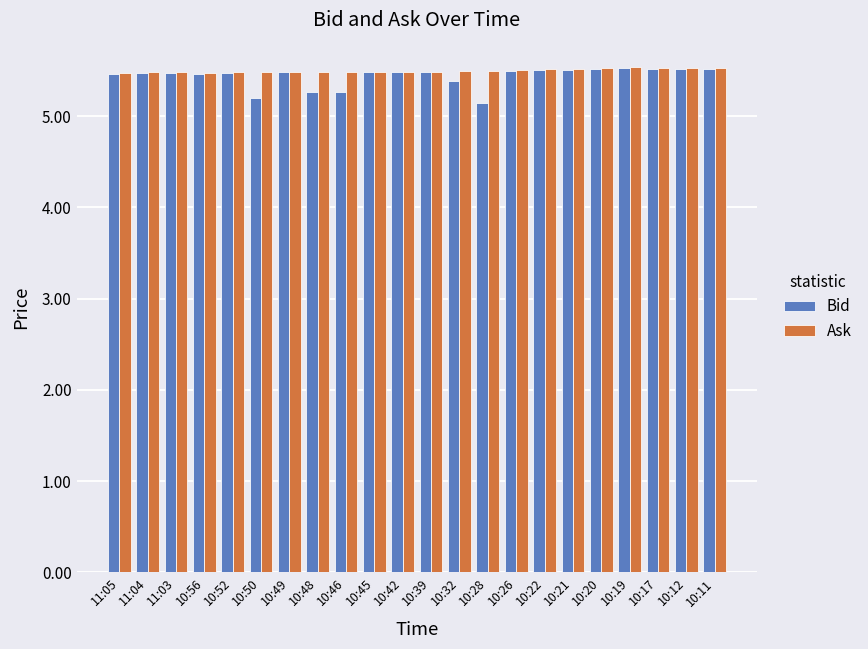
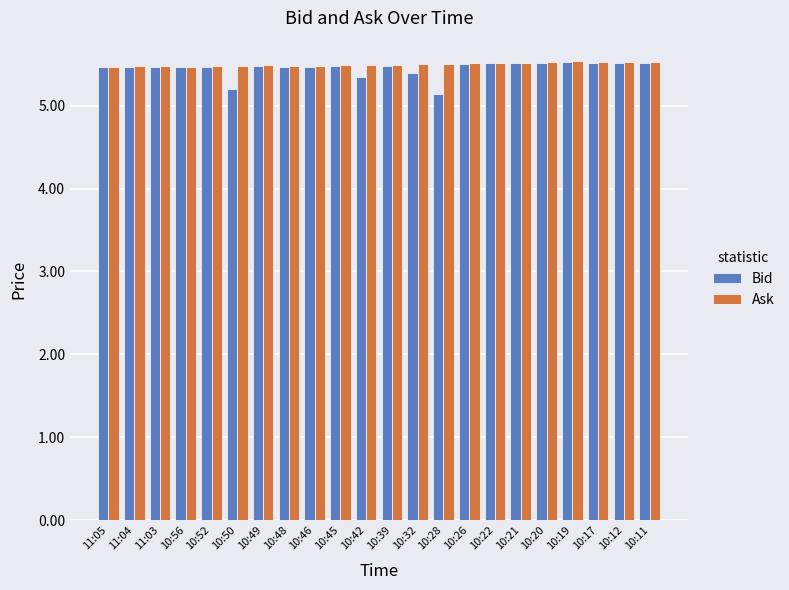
  {
    "Bid": {
      "11:05": 5.5,
      "11:04": 5.5,
      "11:03": 5.5,
      "10:56": 5.5,
      "10:52": 5.5,
      "10:50": 5.2,
      "10:49": 5.5,
-     "10:48": 5.3,
-     "10:46": 5.3,
+     "10:48": 5.5,
+     "10:46": 5.5,
      "10:45": 5.5,
-     "10:42": 5.5,
+     "10:42": 5.4,
      "10:39": 5.5,
      "10:32": 5.4,
      "10:28": 5.1,
      "10:26": 5.5,
      "10:22": 5.5,
      "10:21": 5.5,
      "10:20": 5.5,
      "10:19": 5.5,
      "10:17": 5.5,
      "10:12": 5.5,
      "10:11": 5.5
    },
    "Ask": {
      "11:05": 5.5,
      "11:04": 5.5,
      "11:03": 5.5,
      "10:56": 5.5,
      "10:52": 5.5,
      "10:50": 5.5,
      "10:49": 5.5,
      "10:48": 5.5,
      "10:46": 5.5,
      "10:45": 5.5,
      "10:42": 5.5,
      "10:39": 5.5,
      "10:32": 5.5,
      "10:28": 5.5,
      "10:26": 5.5,
      "10:22": 5.5,
      "10:21": 5.5,
      "10:20": 5.5,
      "10:19": 5.5,
      "10:17": 5.5,
      "10:12": 5.5,
      "10:11": 5.5
    }
  }
